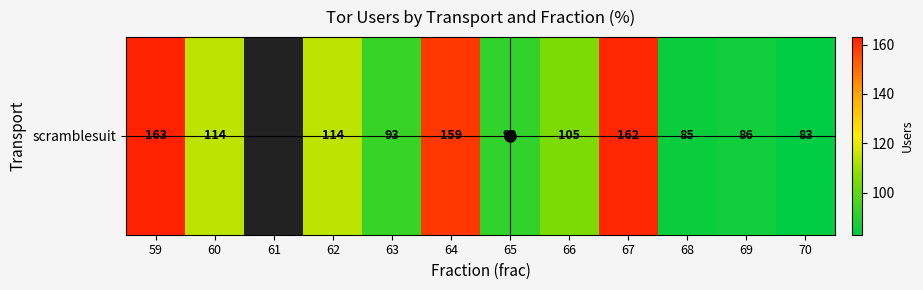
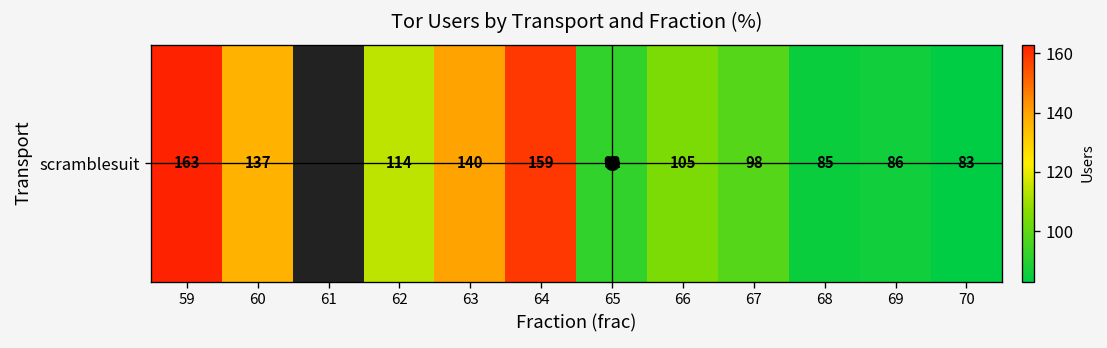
  {
    "scramblesuit": {
      "59": 163,
-     "60": 114,
+     "60": 137,
      "62": 114,
-     "63": 93,
+     "63": 140,
      "64": 159,
      "66": 105,
-     "67": 162,
+     "67": 98,
      "68": 85,
      "69": 86,
      "70": 83
    }
  }
